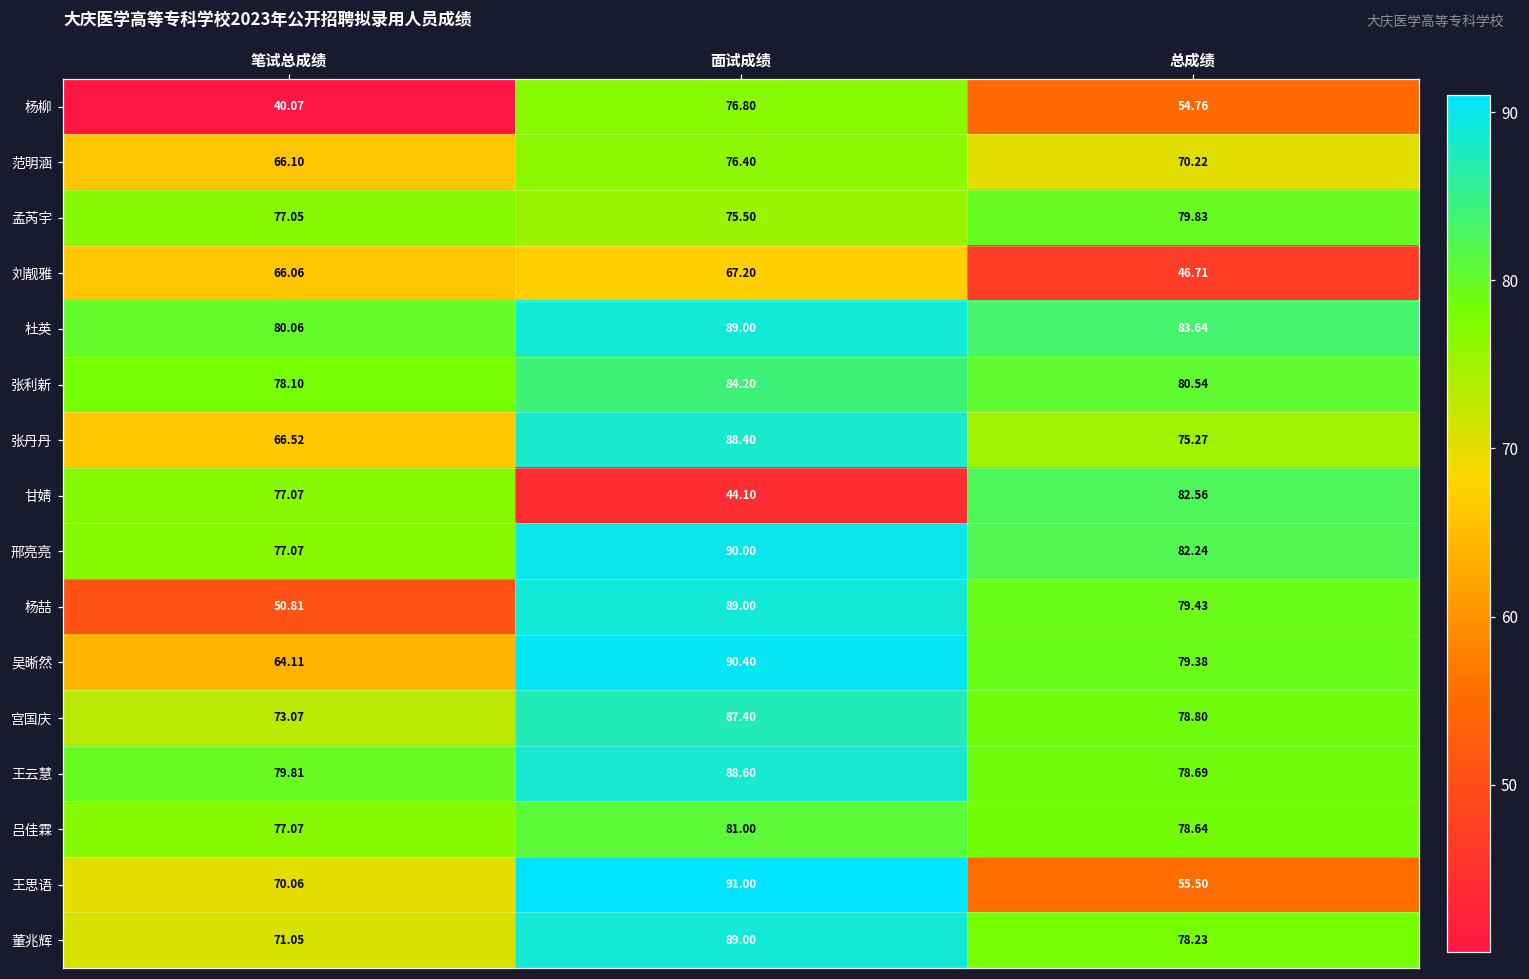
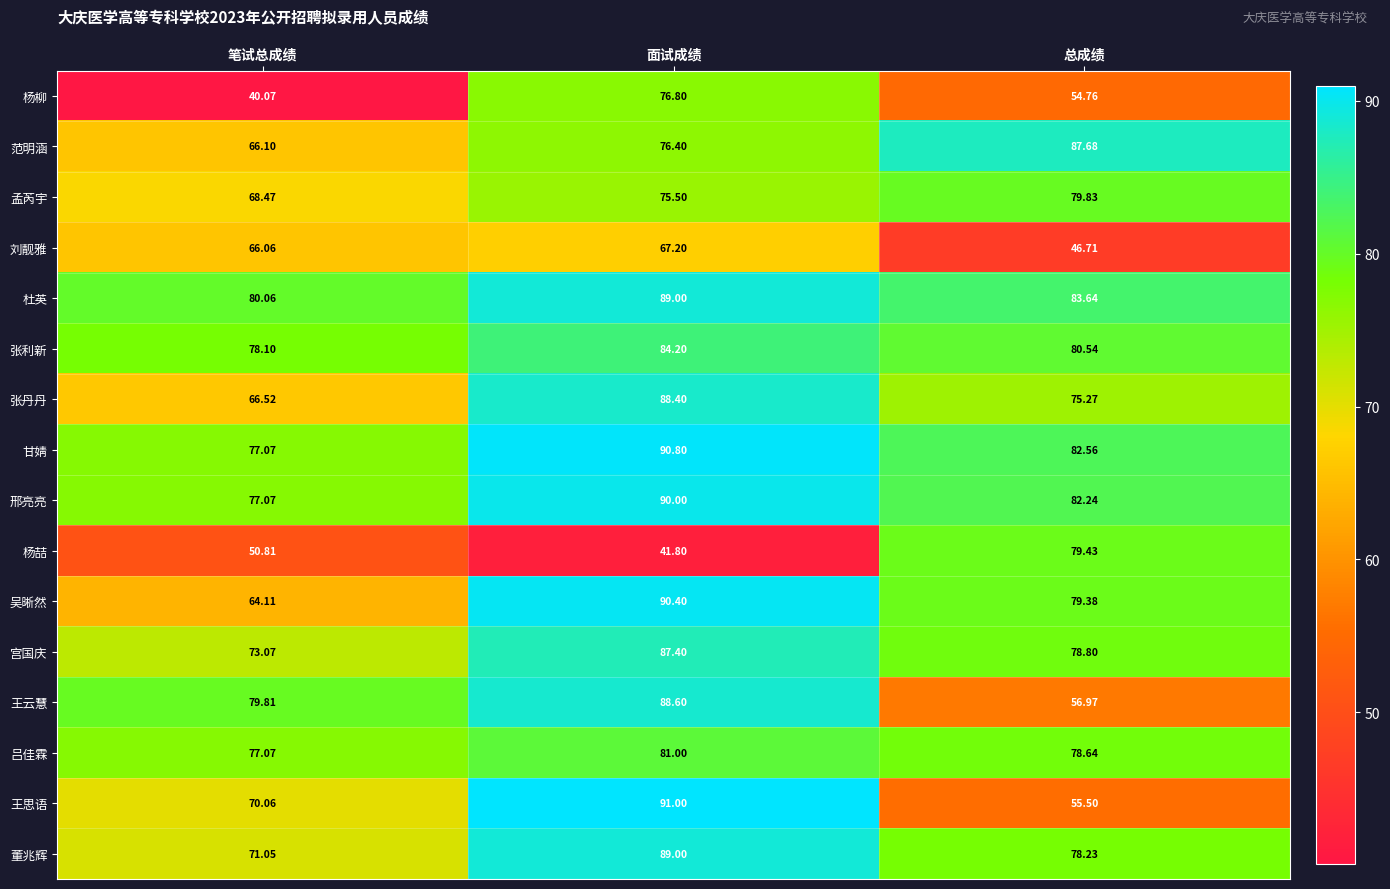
  {
    "杨柳": {
      "笔试总成绩": 40.07,
      "面试成绩": 76.80,
      "总成绩": 54.76
    },
    "范明涵": {
      "笔试总成绩": 66.10,
      "面试成绩": 76.40,
-     "总成绩": 70.22
+     "总成绩": 87.68
    },
    "孟芮宇": {
-     "笔试总成绩": 77.05,
+     "笔试总成绩": 68.47,
      "面试成绩": 75.50,
      "总成绩": 79.83
    },
    "刘靓雅": {
      "笔试总成绩": 66.06,
      "面试成绩": 67.20,
      "总成绩": 46.71
    },
    "杜英": {
      "笔试总成绩": 80.06,
      "面试成绩": 89.00,
      "总成绩": 83.64
    },
    "张利新": {
      "笔试总成绩": 78.10,
      "面试成绩": 84.20,
      "总成绩": 80.54
    },
    "张丹丹": {
      "笔试总成绩": 66.52,
      "面试成绩": 88.40,
      "总成绩": 75.27
    },
    "甘婧": {
      "笔试总成绩": 77.07,
-     "面试成绩": 44.10,
+     "面试成绩": 90.80,
      "总成绩": 82.56
    },
    "邢亮亮": {
      "笔试总成绩": 77.07,
      "面试成绩": 90.00,
      "总成绩": 82.24
    },
    "杨喆": {
      "笔试总成绩": 50.81,
-     "面试成绩": 89.00,
+     "面试成绩": 41.80,
      "总成绩": 79.43
    },
    "吴晰然": {
      "笔试总成绩": 64.11,
      "面试成绩": 90.40,
      "总成绩": 79.38
    },
    "宫国庆": {
      "笔试总成绩": 73.07,
      "面试成绩": 87.40,
      "总成绩": 78.80
    },
    "王云慧": {
      "笔试总成绩": 79.81,
      "面试成绩": 88.60,
-     "总成绩": 78.69
+     "总成绩": 56.97
    },
    "吕佳霖": {
      "笔试总成绩": 77.07,
      "面试成绩": 81.00,
      "总成绩": 78.64
    },
    "王思语": {
      "笔试总成绩": 70.06,
      "面试成绩": 91.00,
      "总成绩": 55.50
    },
    "董兆辉": {
      "笔试总成绩": 71.05,
      "面试成绩": 89.00,
      "总成绩": 78.23
    }
  }
